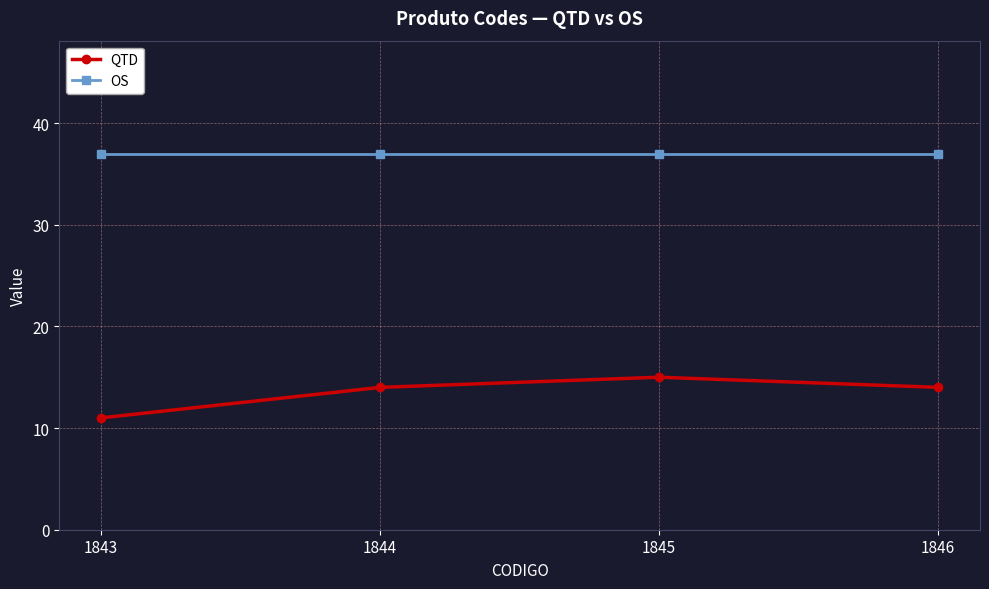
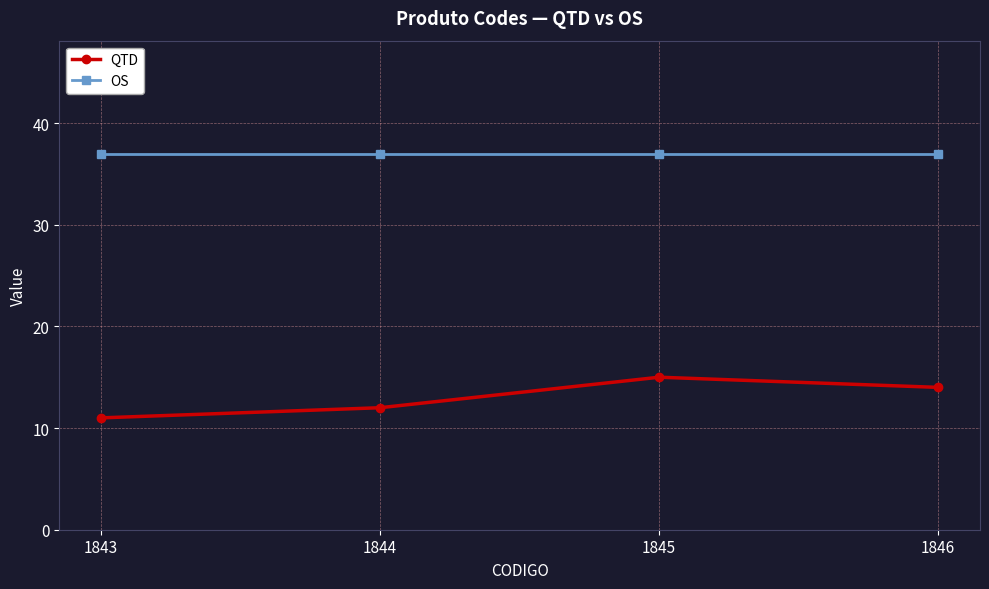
  {
    "QTD": {
      "1843": 11,
-     "1844": 14,
+     "1844": 12,
      "1845": 15,
      "1846": 14
    },
    "OS": {
      "1843": 37,
      "1844": 37,
      "1845": 37,
      "1846": 37
    }
  }
